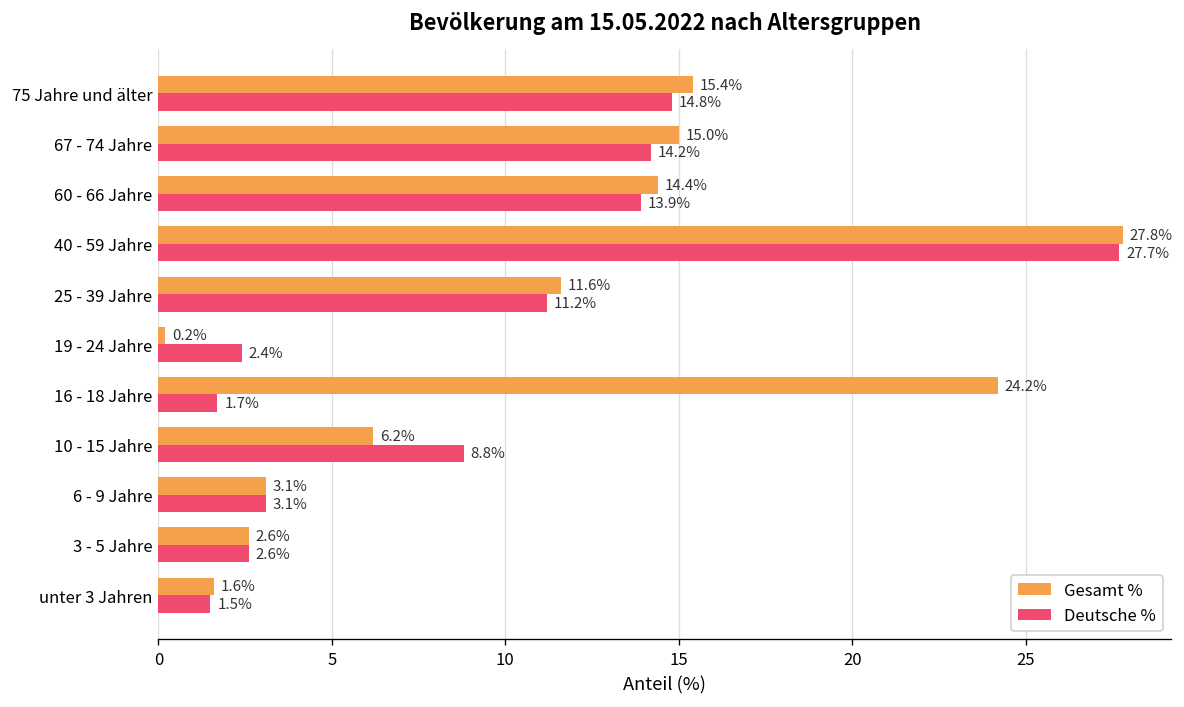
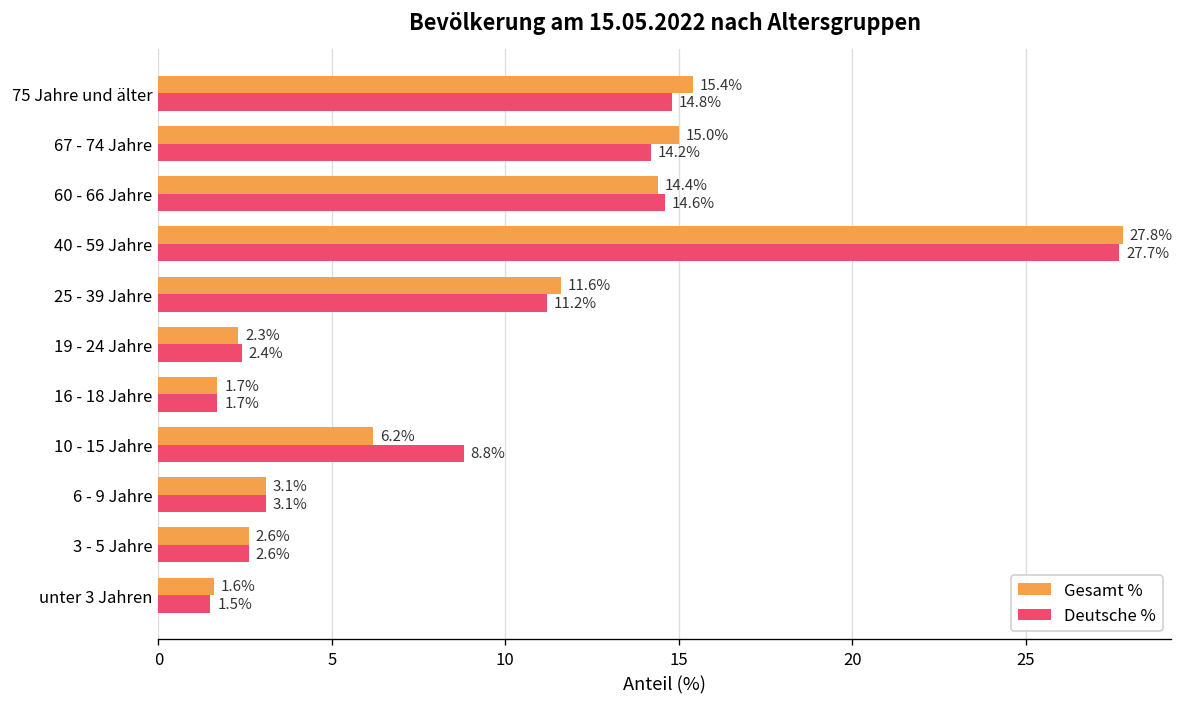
  {
    "Gesamt %": {
      "75 Jahre und älter": "15.4%",
      "67 - 74 Jahre": "15.0%",
      "60 - 66 Jahre": "14.4%",
      "40 - 59 Jahre": "27.8%",
      "25 - 39 Jahre": "11.6%",
-     "19 - 24 Jahre": "0.2%",
-     "16 - 18 Jahre": "24.2%",
+     "19 - 24 Jahre": "2.3%",
+     "16 - 18 Jahre": "1.7%",
      "10 - 15 Jahre": "6.2%",
      "6 - 9 Jahre": "3.1%",
      "3 - 5 Jahre": "2.6%",
      "unter 3 Jahren": "1.6%"
    },
    "Deutsche %": {
      "75 Jahre und älter": "14.8%",
      "67 - 74 Jahre": "14.2%",
-     "60 - 66 Jahre": "13.9%",
+     "60 - 66 Jahre": "14.6%",
      "40 - 59 Jahre": "27.7%",
      "25 - 39 Jahre": "11.2%",
      "19 - 24 Jahre": "2.4%",
      "16 - 18 Jahre": "1.7%",
      "10 - 15 Jahre": "8.8%",
      "6 - 9 Jahre": "3.1%",
      "3 - 5 Jahre": "2.6%",
      "unter 3 Jahren": "1.5%"
    }
  }
